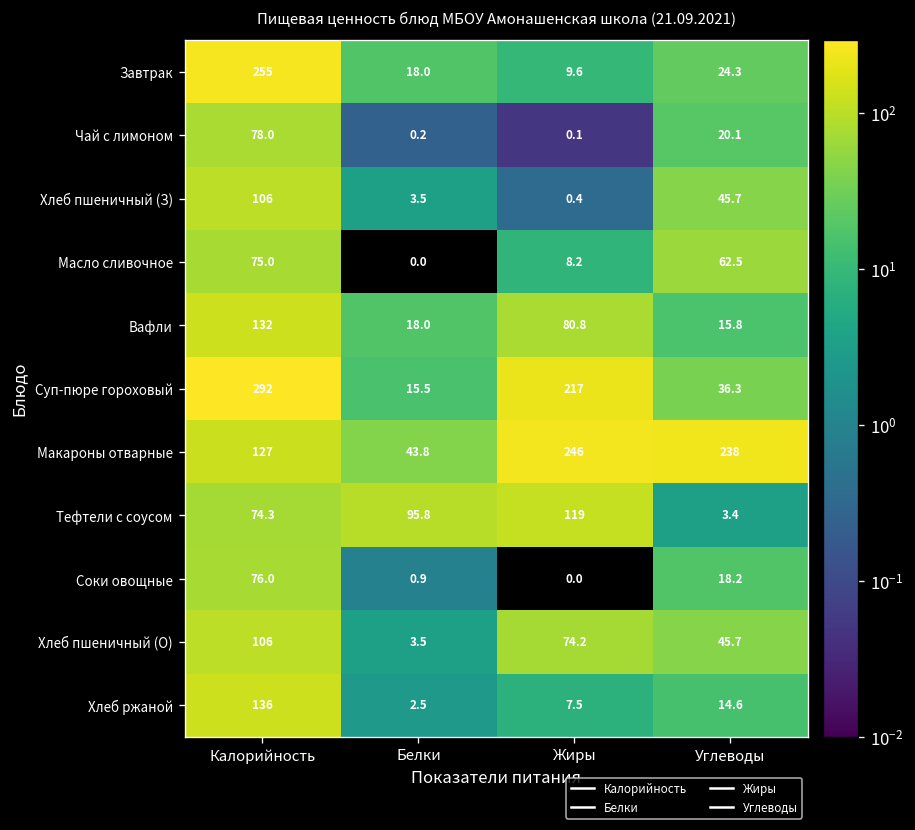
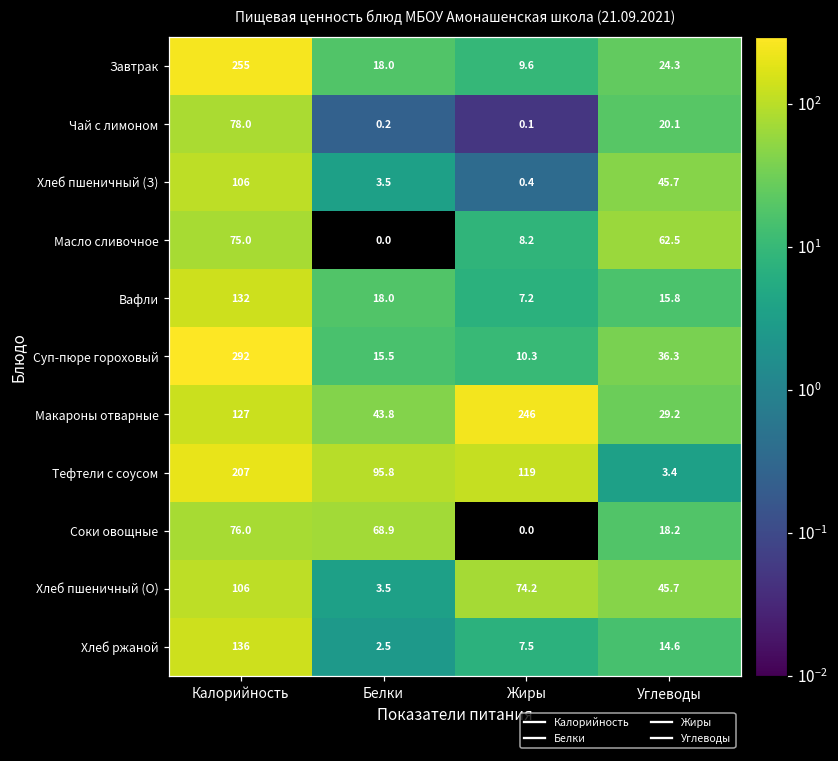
  {
    "Завтрак": {
      "Калорийность": 255,
      "Белки": 18.0,
      "Жиры": 9.6,
      "Углеводы": 24.3
    },
    "Чай с лимоном": {
      "Калорийность": 78.0,
      "Белки": 0.2,
      "Жиры": 0.1,
      "Углеводы": 20.1
    },
    "Хлеб пшеничный (З)": {
      "Калорийность": 106,
      "Белки": 3.5,
      "Жиры": 0.4,
      "Углеводы": 45.7
    },
    "Масло сливочное": {
      "Калорийность": 75.0,
      "Белки": 0.0,
      "Жиры": 8.2,
      "Углеводы": 62.5
    },
    "Вафли": {
      "Калорийность": 132,
      "Белки": 18.0,
-     "Жиры": 80.8,
+     "Жиры": 7.2,
      "Углеводы": 15.8
    },
    "Суп-пюре гороховый": {
      "Калорийность": 292,
      "Белки": 15.5,
-     "Жиры": 217,
+     "Жиры": 10.3,
      "Углеводы": 36.3
    },
    "Макароны отварные": {
      "Калорийность": 127,
      "Белки": 43.8,
      "Жиры": 246,
-     "Углеводы": 238
+     "Углеводы": 29.2
    },
    "Тефтели с соусом": {
-     "Калорийность": 74.3,
+     "Калорийность": 207,
      "Белки": 95.8,
      "Жиры": 119,
      "Углеводы": 3.4
    },
    "Соки овощные": {
      "Калорийность": 76.0,
-     "Белки": 0.9,
+     "Белки": 68.9,
      "Жиры": 0.0,
      "Углеводы": 18.2
    },
    "Хлеб пшеничный (О)": {
      "Калорийность": 106,
      "Белки": 3.5,
      "Жиры": 74.2,
      "Углеводы": 45.7
    },
    "Хлеб ржаной": {
      "Калорийность": 136,
      "Белки": 2.5,
      "Жиры": 7.5,
      "Углеводы": 14.6
    }
  }
